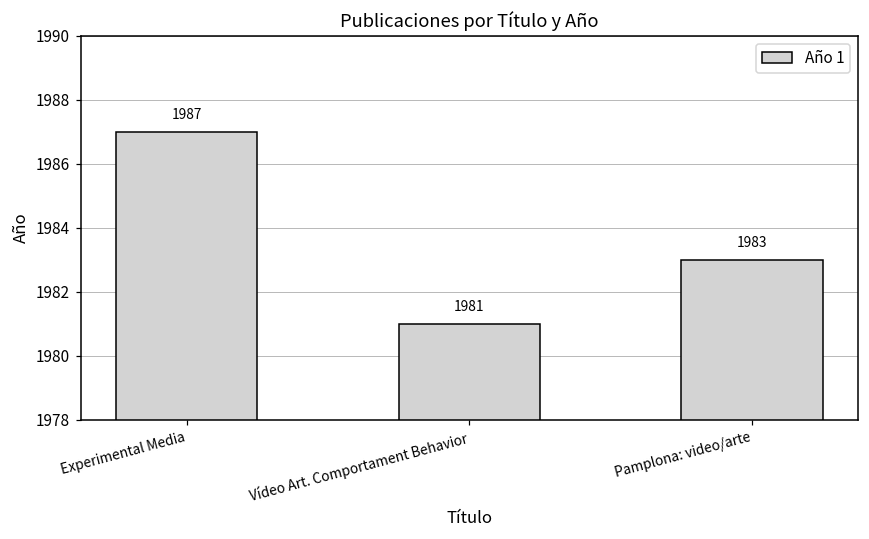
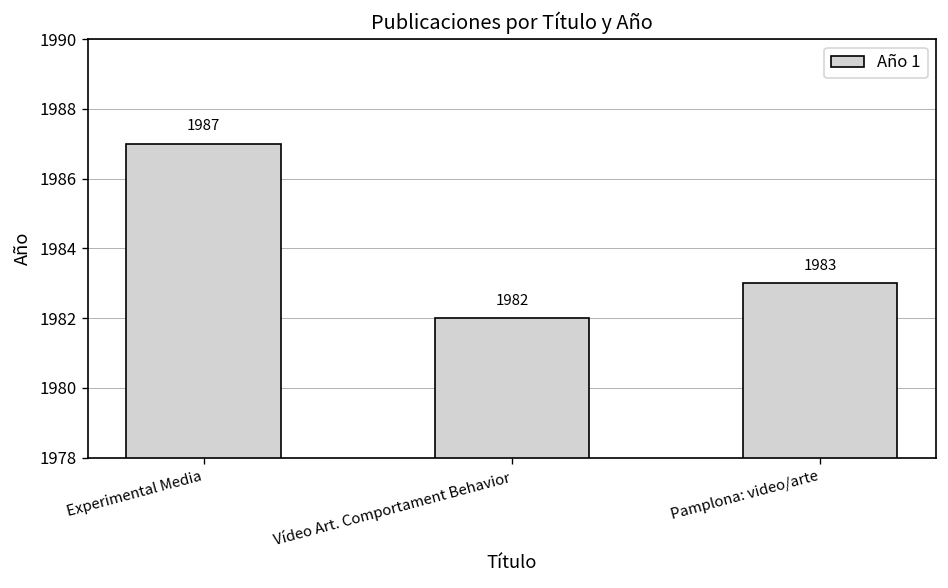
  {
    "Experimental Media": 1987,
-   "Vídeo Art. Comportament Behavior": 1981,
+   "Vídeo Art. Comportament Behavior": 1982,
    "Pamplona: video/arte": 1983
  }
